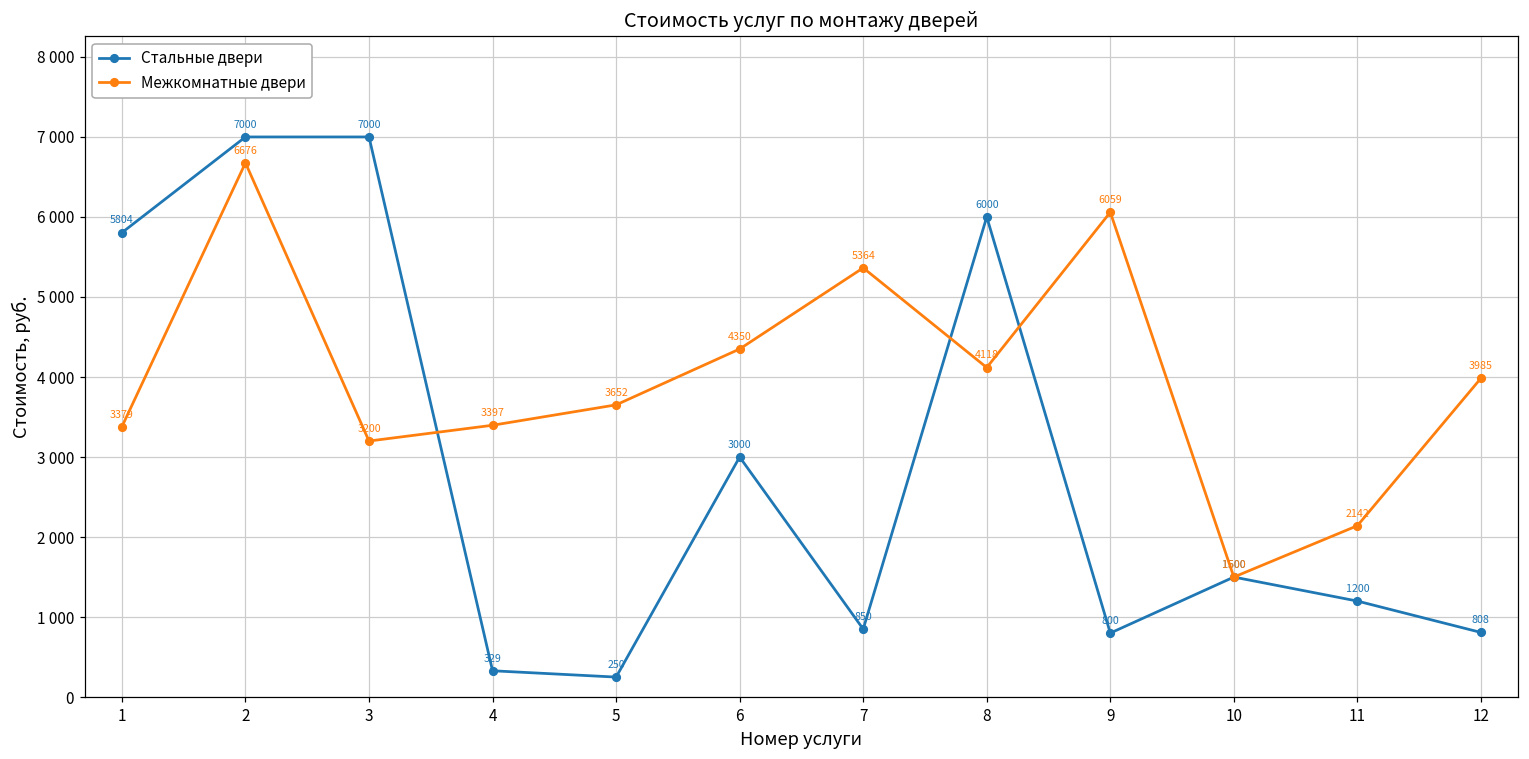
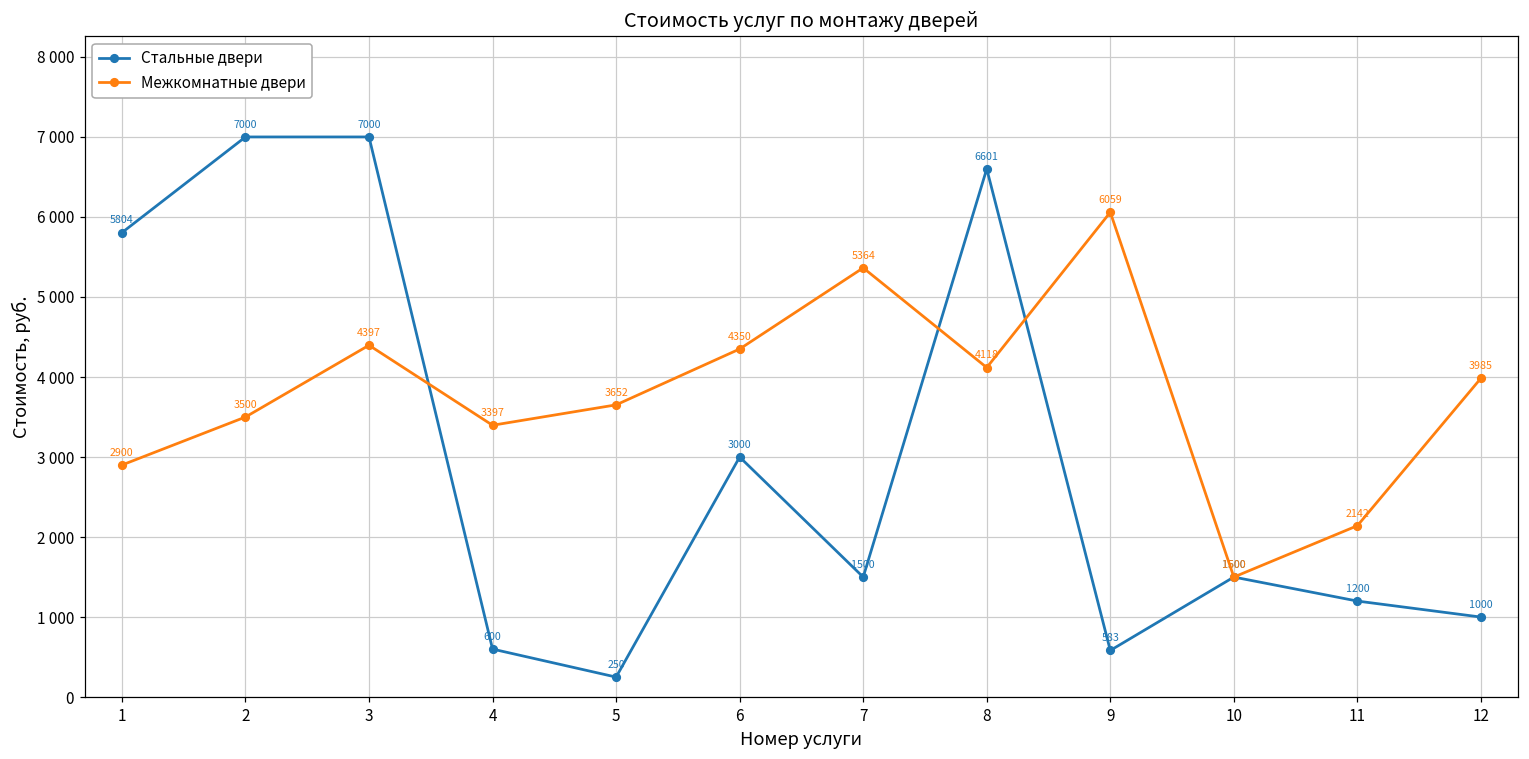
  {
    "Стальные двери": {
      "1": 5804,
      "2": 7000,
      "3": 7000,
-     "4": 329,
+     "4": 600,
      "5": 250,
      "6": 3000,
-     "7": 850,
-     "8": 6000,
-     "9": 800,
+     "7": 1500,
+     "8": 6601,
+     "9": 583,
      "11": 1200,
-     "12": 808
+     "12": 1000
    },
    "Межкомнатные двери": {
-     "1": 3379,
-     "2": 6676,
-     "3": 3200,
+     "1": 2900,
+     "2": 3500,
+     "3": 4397,
      "4": 3397,
      "5": 3652,
      "6": 4350,
      "7": 5364,
      "8": 4118,
      "9": 6059,
      "11": 2142,
      "12": 3985
    }
  }
